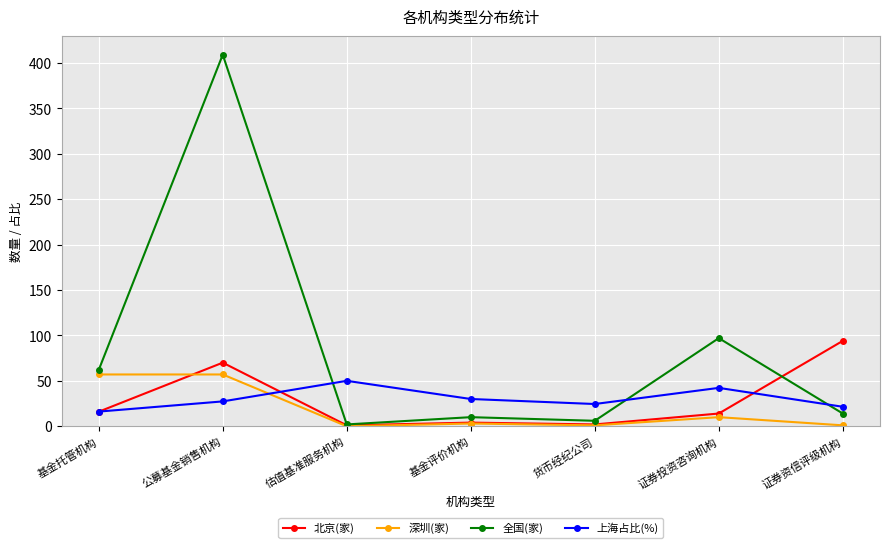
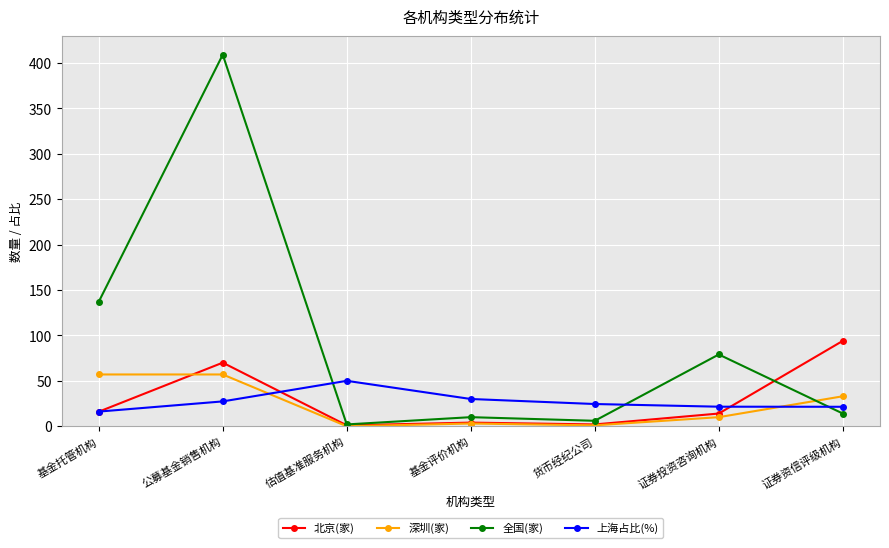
  {
    "北京(家)": {
      "公募基金销售机构": 70,
      "证券投资咨询机构": 10,
      "证券资信评级机构": 90
    },
    "深圳(家)": {
      "基金托管机构": 60,
      "公募基金销售机构": 60,
      "证券投资咨询机构": 10,
-     "证券资信评级机构": 0
+     "证券资信评级机构": 30
    },
    "全国(家)": {
-     "基金托管机构": 60,
+     "基金托管机构": 140,
      "公募基金销售机构": 410,
      "基金评价机构": 10,
      "货币经纪公司": 10,
-     "证券投资咨询机构": 100,
+     "证券投资咨询机构": 80,
      "证券资信评级机构": 10
    },
    "上海占比(%)": {
      "公募基金销售机构": 30,
      "估值基准服务机构": 50,
      "基金评价机构": 30,
      "货币经纪公司": 20,
-     "证券投资咨询机构": 40,
+     "证券投资咨询机构": 20,
      "证券资信评级机构": 20
    }
  }
